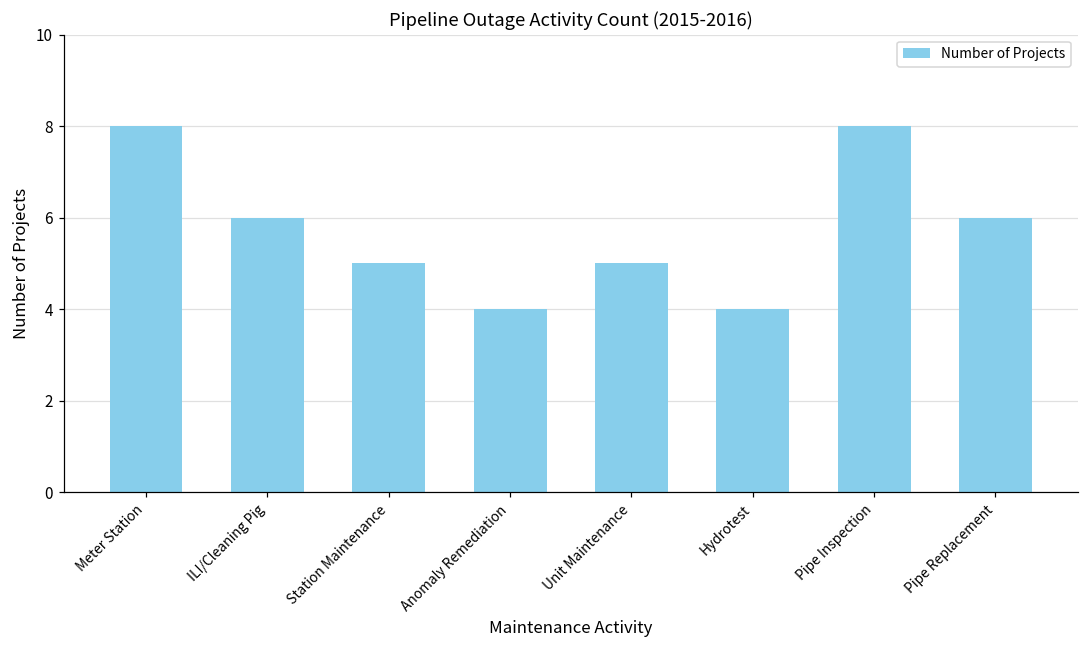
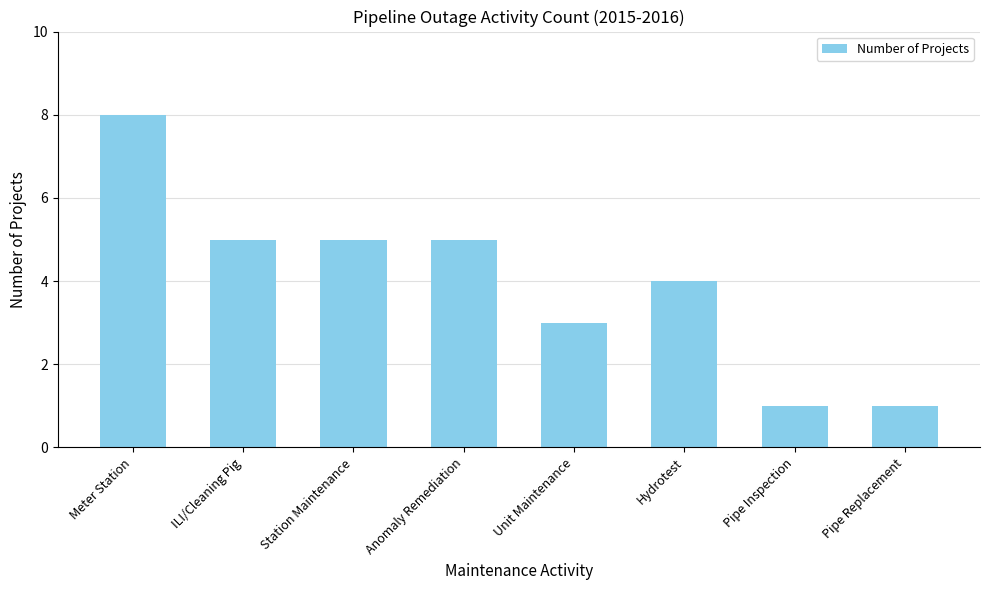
  {
    "Meter Station": 8,
-   "ILI/Cleaning Pig": 6,
+   "ILI/Cleaning Pig": 5,
    "Station Maintenance": 5,
-   "Anomaly Remediation": 4,
-   "Unit Maintenance": 5,
+   "Anomaly Remediation": 5,
+   "Unit Maintenance": 3,
    "Hydrotest": 4,
-   "Pipe Inspection": 8,
-   "Pipe Replacement": 6
+   "Pipe Inspection": 1,
+   "Pipe Replacement": 1
  }
